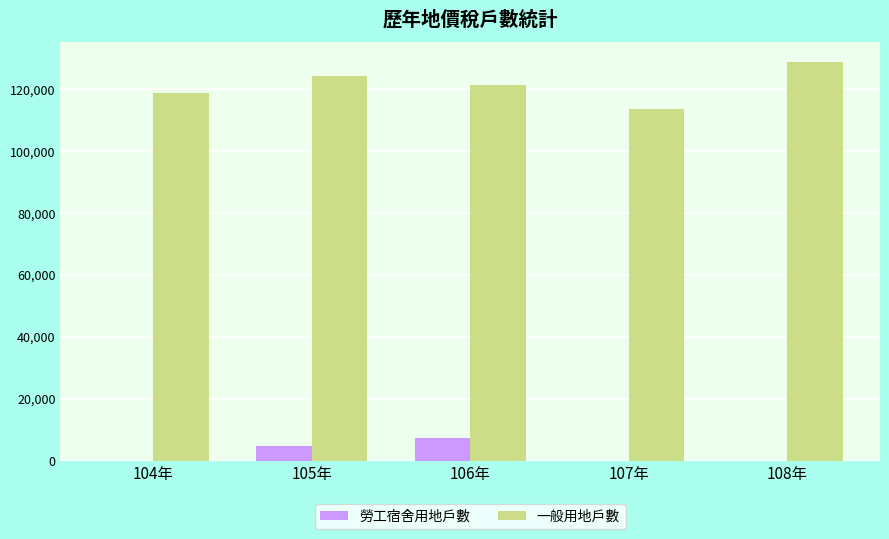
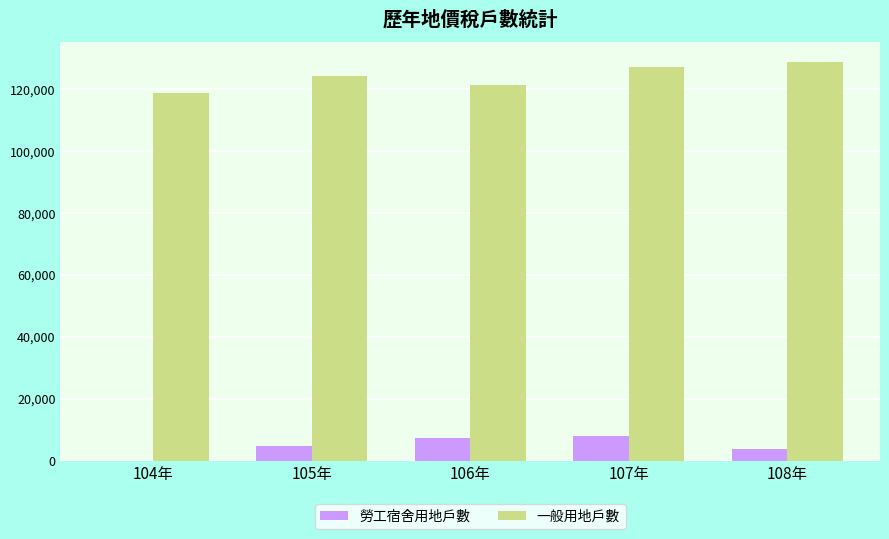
  {
    "勞工宿舍用地戶數": {
      "105年": "5,000",
      "106年": "7,000",
-     "107年": "0",
-     "108年": "0"
+     "107年": "8,000",
+     "108年": "4,000"
    },
    "一般用地戶數": {
      "104年": "119,000",
      "105年": "124,000",
      "106年": "121,000",
-     "107年": "114,000",
+     "107年": "127,000",
      "108年": "129,000"
    }
  }
